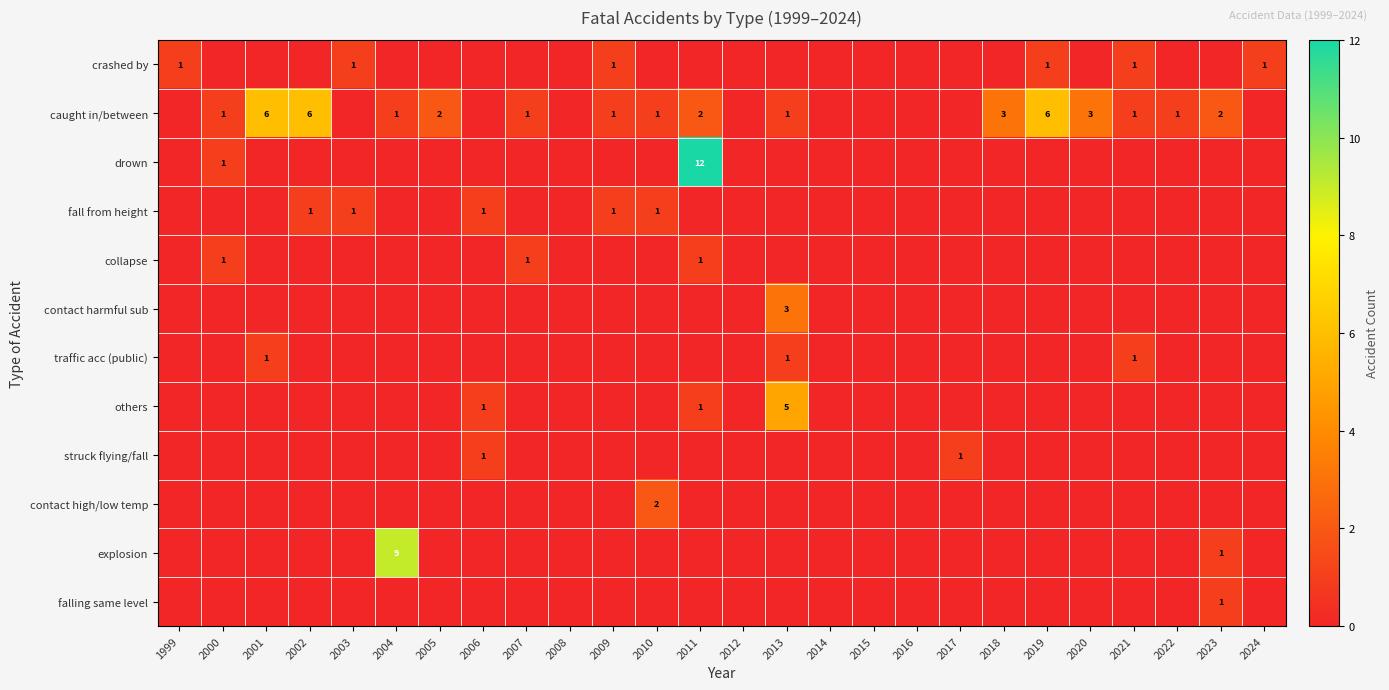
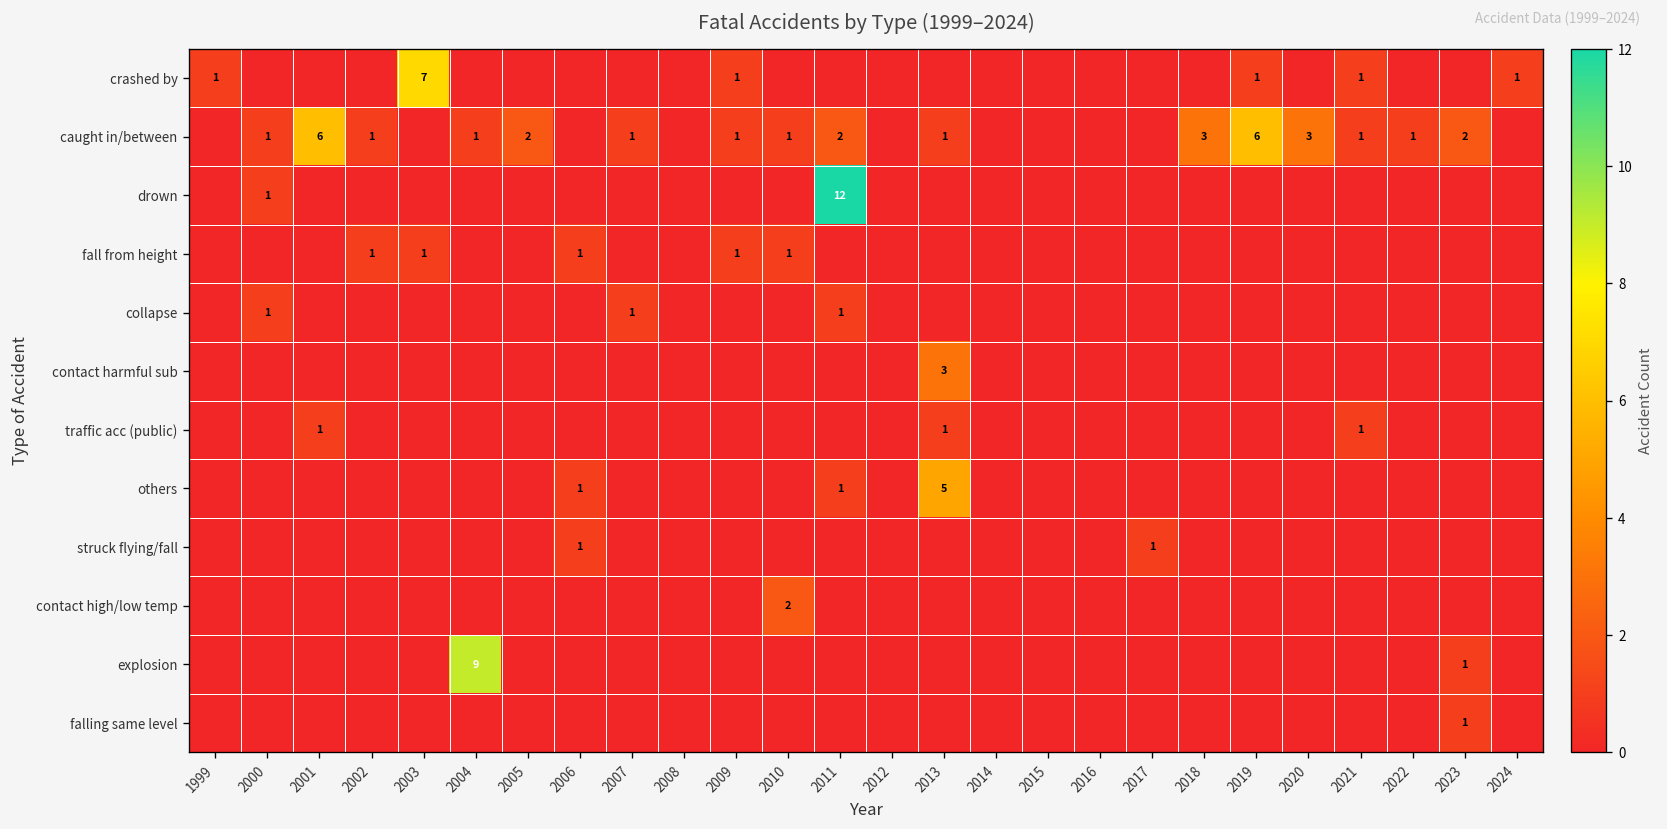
  {
    "crashed by": {
      "1999": 1,
-     "2003": 1,
+     "2003": 7,
      "2009": 1,
      "2019": 1,
      "2021": 1,
      "2024": 1
    },
    "caught in/between": {
      "2000": 1,
      "2001": 6,
-     "2002": 6,
+     "2002": 1,
      "2004": 1,
      "2005": 2,
      "2007": 1,
      "2009": 1,
      "2010": 1,
      "2011": 2,
      "2013": 1,
      "2018": 3,
      "2019": 6,
      "2020": 3,
      "2021": 1,
      "2022": 1,
      "2023": 2
    },
    "drown": {
      "2000": 1,
      "2011": 12
    },
    "fall from height": {
      "2002": 1,
      "2003": 1,
      "2006": 1,
      "2009": 1,
      "2010": 1
    },
    "collapse": {
      "2000": 1,
      "2007": 1,
      "2011": 1
    },
    "contact harmful sub": {
      "2013": 3
    },
    "traffic acc (public)": {
      "2001": 1,
      "2013": 1,
      "2021": 1
    },
    "others": {
      "2006": 1,
      "2011": 1,
      "2013": 5
    },
    "struck flying/fall": {
      "2006": 1,
      "2017": 1
    },
    "contact high/low temp": {
      "2010": 2
    },
    "explosion": {
      "2004": 9,
      "2023": 1
    },
    "falling same level": {
      "2023": 1
    }
  }
